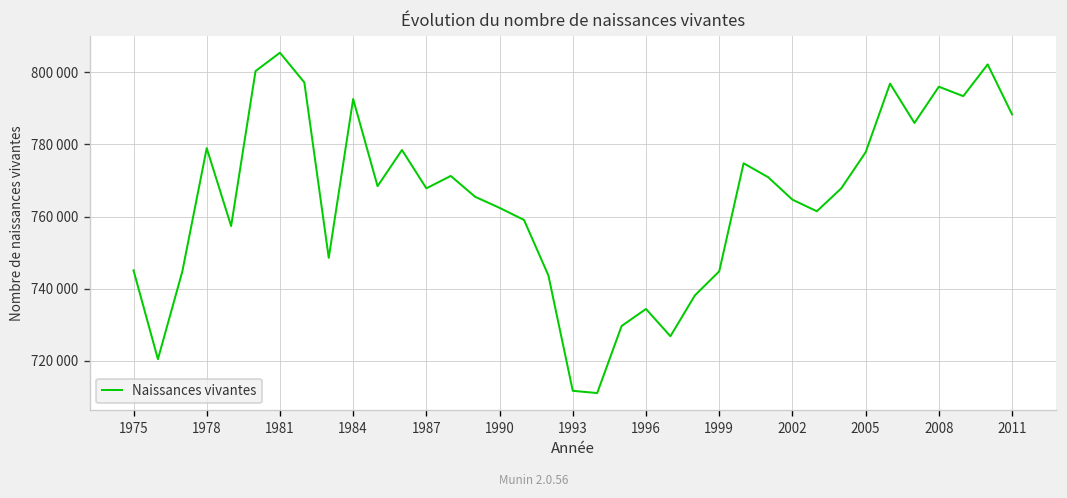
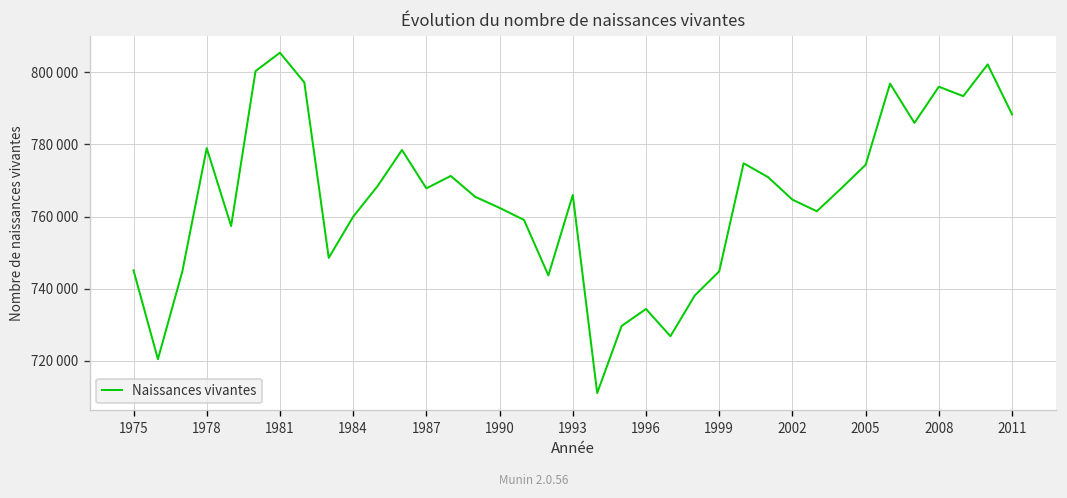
  {
    "1975": 745000,
    "1978": 779000,
    "1981": 805000,
-   "1984": 793000,
+   "1984": 760000,
    "1987": 768000,
    "1990": 762000,
-   "1993": 712000,
+   "1993": 766000,
    "1996": 734000,
    "1999": 745000,
    "2002": 765000,
-   "2005": 778000,
+   "2005": 774000,
    "2008": 796000,
    "2011": 788000
  }
